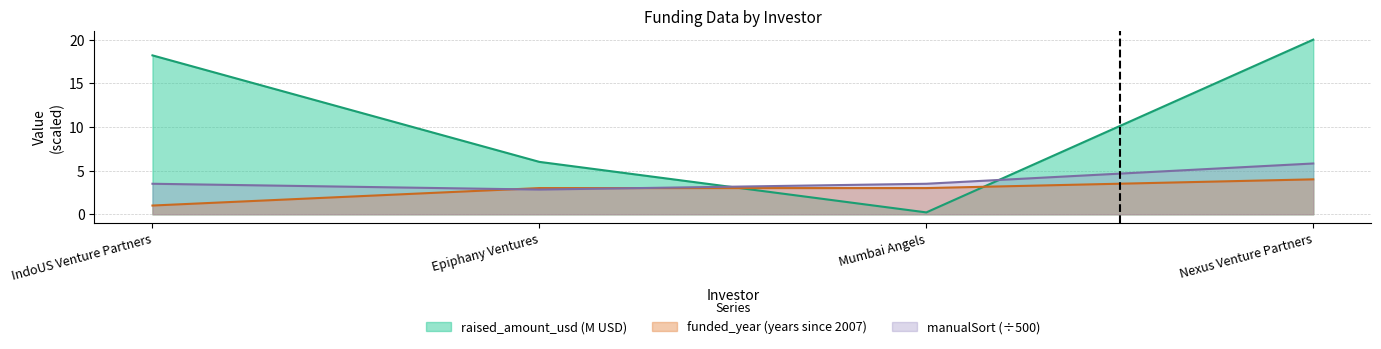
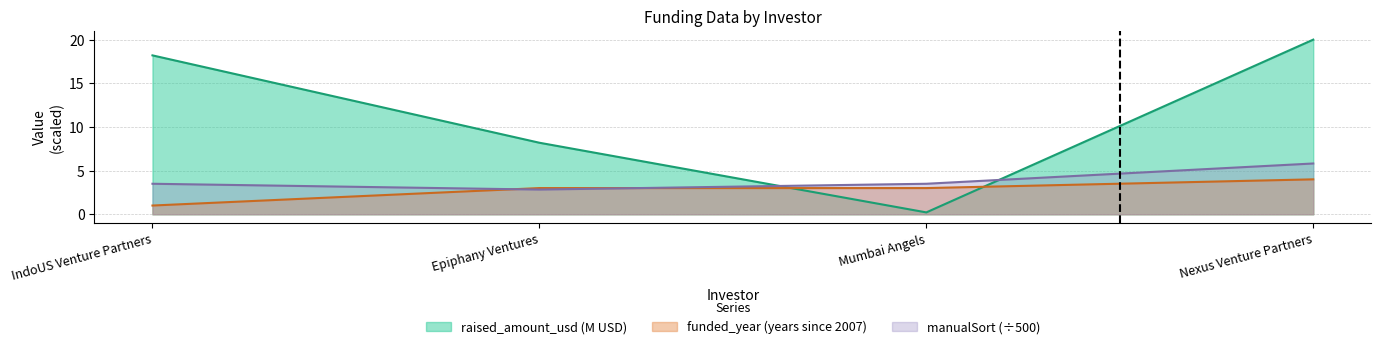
  {
    "raised_amount_usd (M USD)": {
      "IndoUS Venture Partners": 18,
-     "Epiphany Ventures": 6,
+     "Epiphany Ventures": 8,
      "Mumbai Angels": 0,
      "Nexus Venture Partners": 20
    },
    "funded_year (years since 2007)": {
      "IndoUS Venture Partners": 1,
      "Mumbai Angels": 3,
      "Nexus Venture Partners": 4
    },
    "manualSort (÷500)": {
      "IndoUS Venture Partners": 3,
      "Mumbai Angels": 3,
      "Nexus Venture Partners": 6
    }
  }
